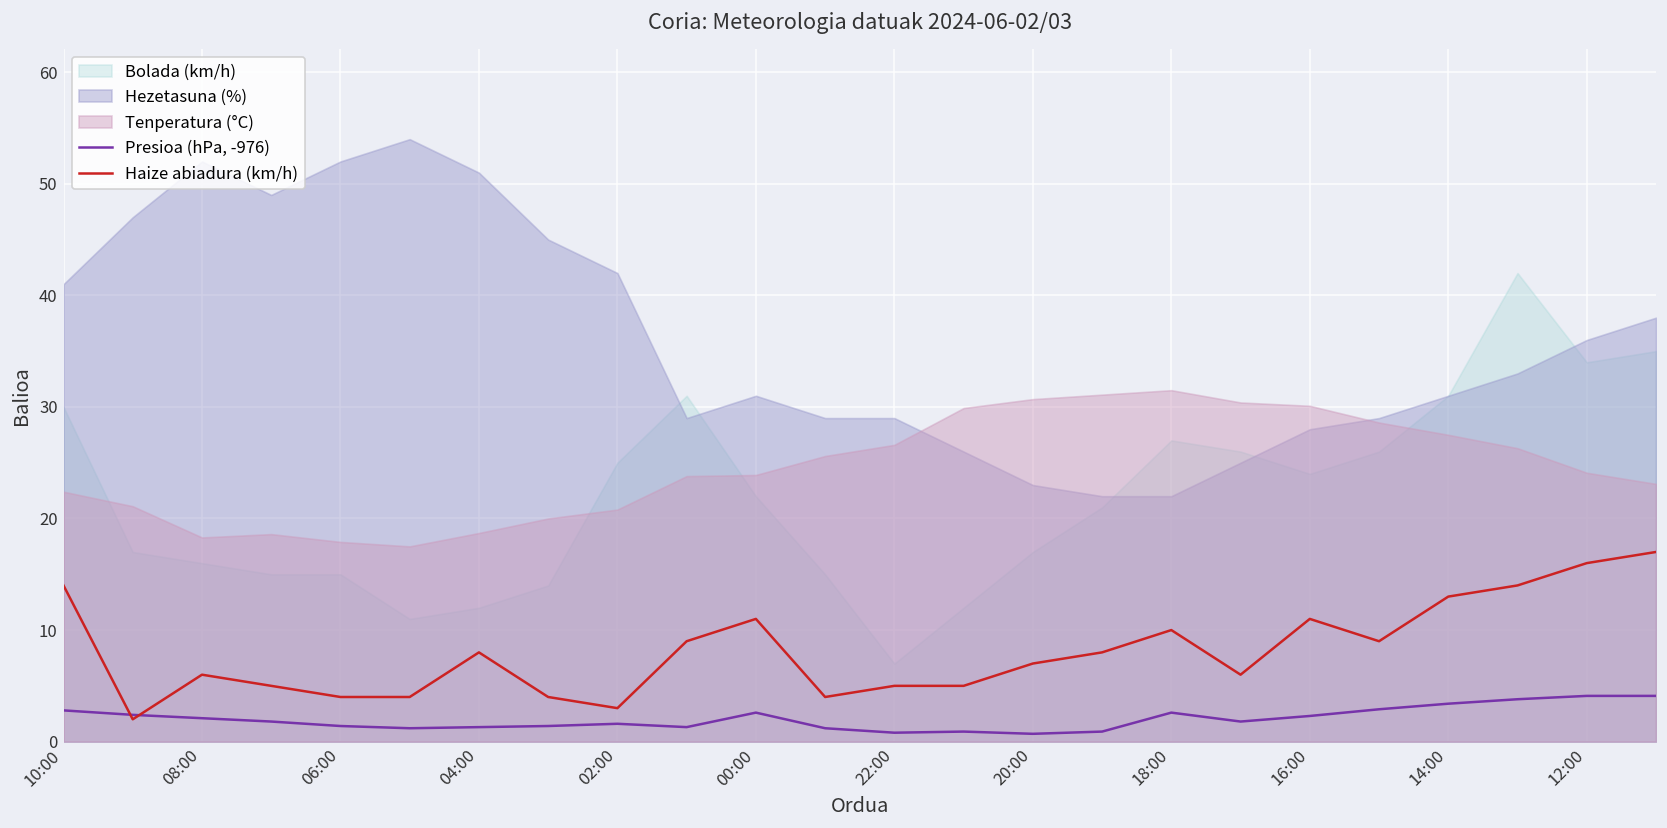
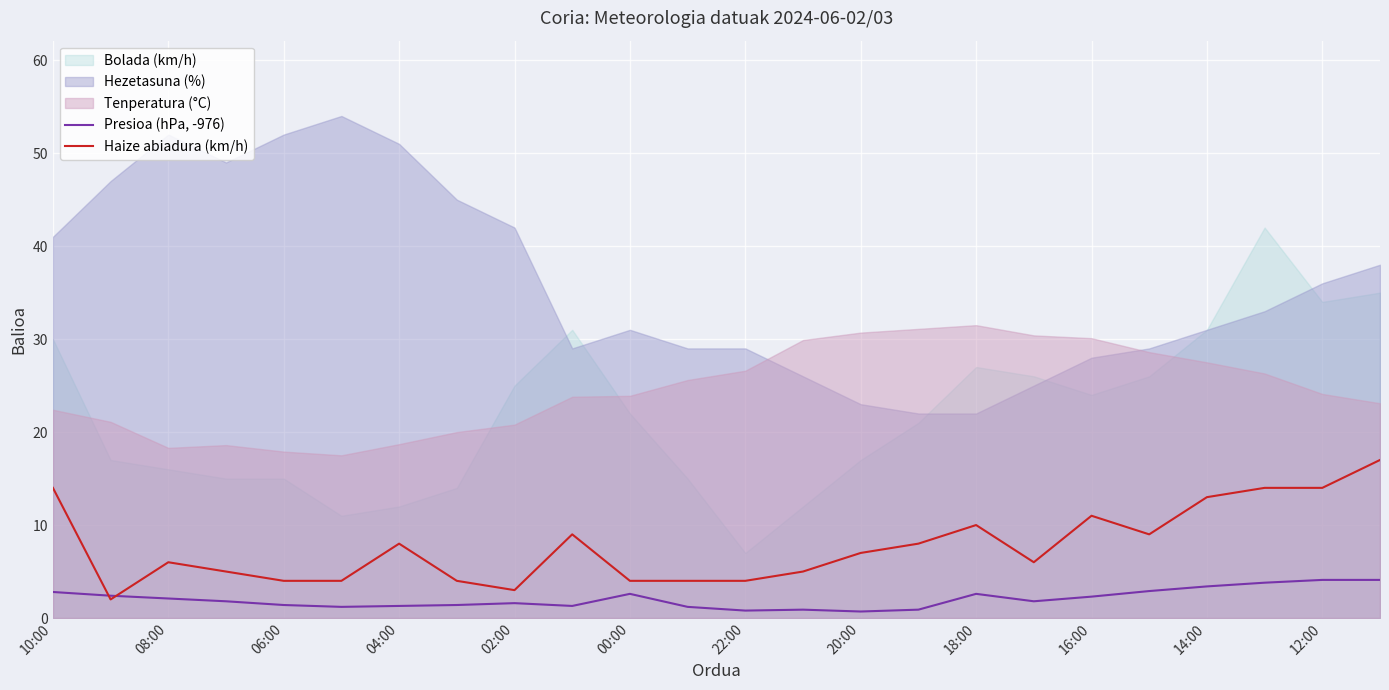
  {
    "Presioa (hPa, -976)": {
      "10:00": 3,
      "08:00": 2,
      "06:00": 1,
      "04:00": 1,
      "02:00": 2,
      "00:00": 3,
      "22:00": 1,
      "20:00": 1,
      "18:00": 3,
      "16:00": 2,
      "14:00": 3,
      "12:00": 4
    },
    "Haize abiadura (km/h)": {
      "10:00": 14,
      "08:00": 6,
      "06:00": 4,
      "04:00": 8,
      "02:00": 3,
-     "00:00": 11,
-     "22:00": 5,
+     "00:00": 4,
+     "22:00": 4,
      "20:00": 7,
      "18:00": 10,
      "16:00": 11,
      "14:00": 13,
-     "12:00": 16
+     "12:00": 14
    }
  }
